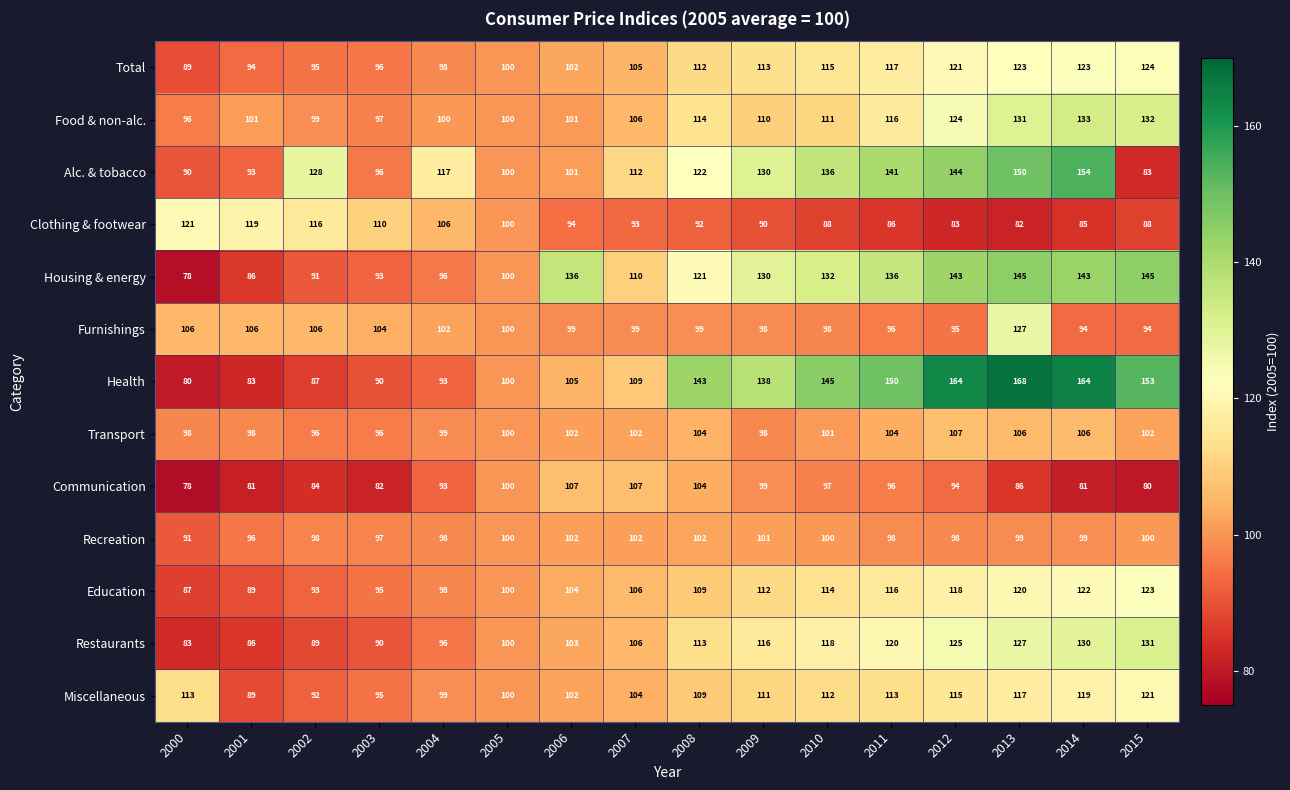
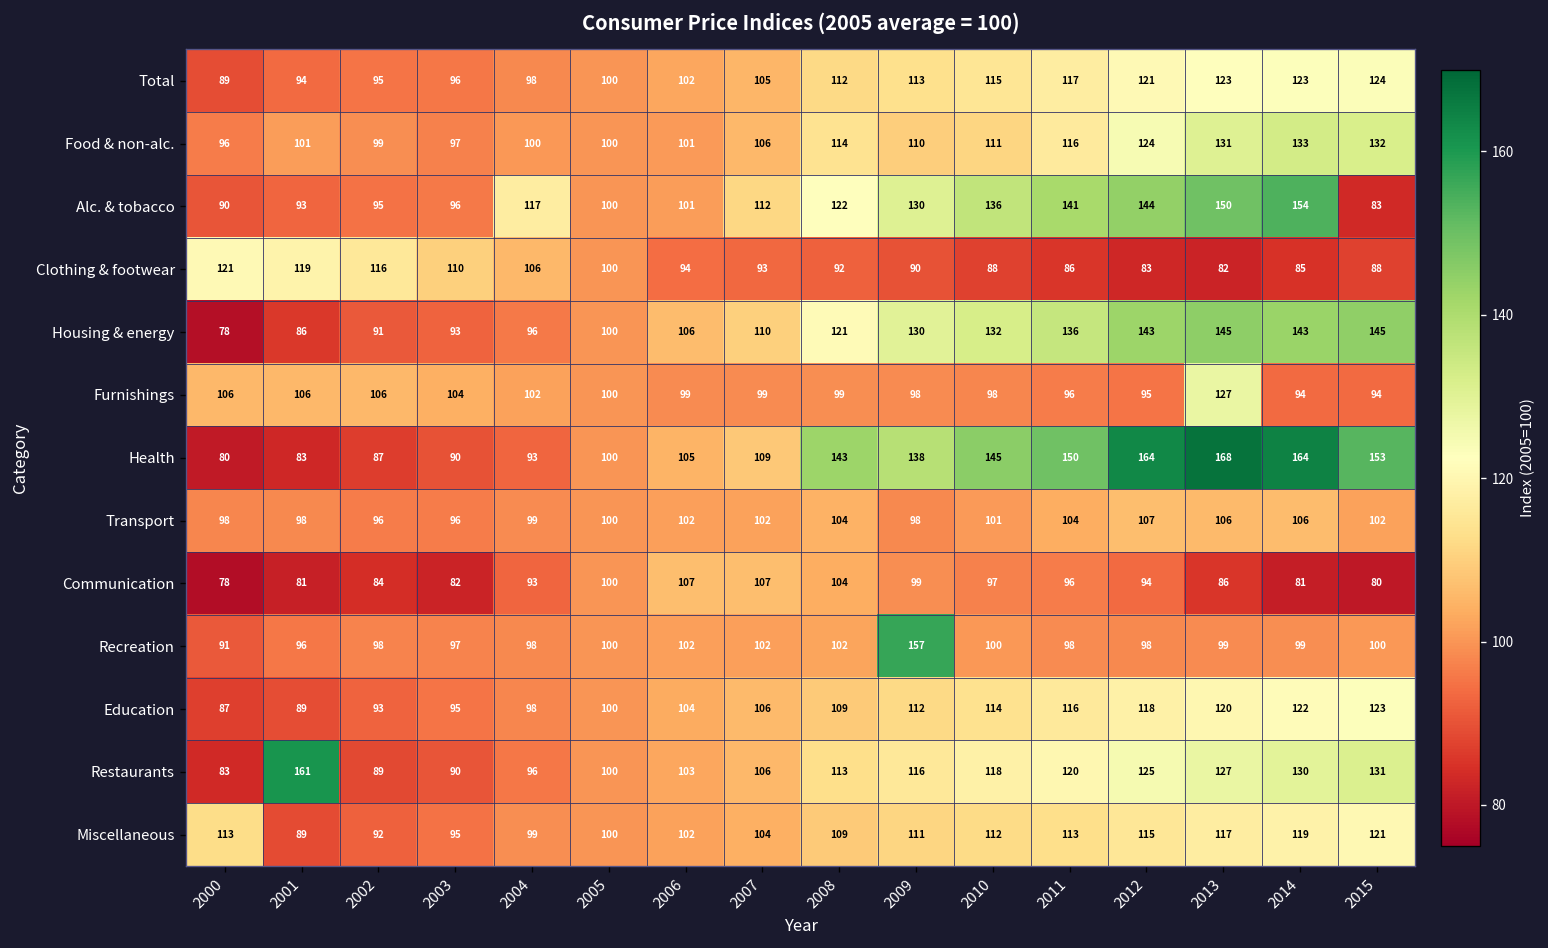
  {
    "Alc. & tobacco": {
      "2000": 90,
      "2001": 93,
-     "2002": 128,
+     "2002": 95,
      "2003": 96,
      "2004": 117,
      "2005": 100,
      "2006": 101,
      "2007": 112,
      "2008": 122,
      "2009": 130,
      "2010": 136,
      "2011": 141,
      "2012": 144,
      "2013": 150,
      "2014": 154,
      "2015": 83
    },
    "Housing & energy": {
      "2000": 78,
      "2001": 86,
      "2002": 91,
      "2003": 93,
      "2004": 96,
      "2005": 100,
-     "2006": 136,
+     "2006": 106,
      "2007": 110,
      "2008": 121,
      "2009": 130,
      "2010": 132,
      "2011": 136,
      "2012": 143,
      "2013": 145,
      "2014": 143,
      "2015": 145
    },
    "Recreation": {
      "2000": 91,
      "2001": 96,
      "2002": 98,
      "2003": 97,
      "2004": 98,
      "2005": 100,
      "2006": 102,
      "2007": 102,
      "2008": 102,
-     "2009": 101,
+     "2009": 157,
      "2010": 100,
      "2011": 98,
      "2012": 98,
      "2013": 99,
      "2014": 99,
      "2015": 100
    },
    "Restaurants": {
      "2000": 83,
-     "2001": 86,
+     "2001": 161,
      "2002": 89,
      "2003": 90,
      "2004": 96,
      "2005": 100,
      "2006": 103,
      "2007": 106,
      "2008": 113,
      "2009": 116,
      "2010": 118,
      "2011": 120,
      "2012": 125,
      "2013": 127,
      "2014": 130,
      "2015": 131
    }
  }
